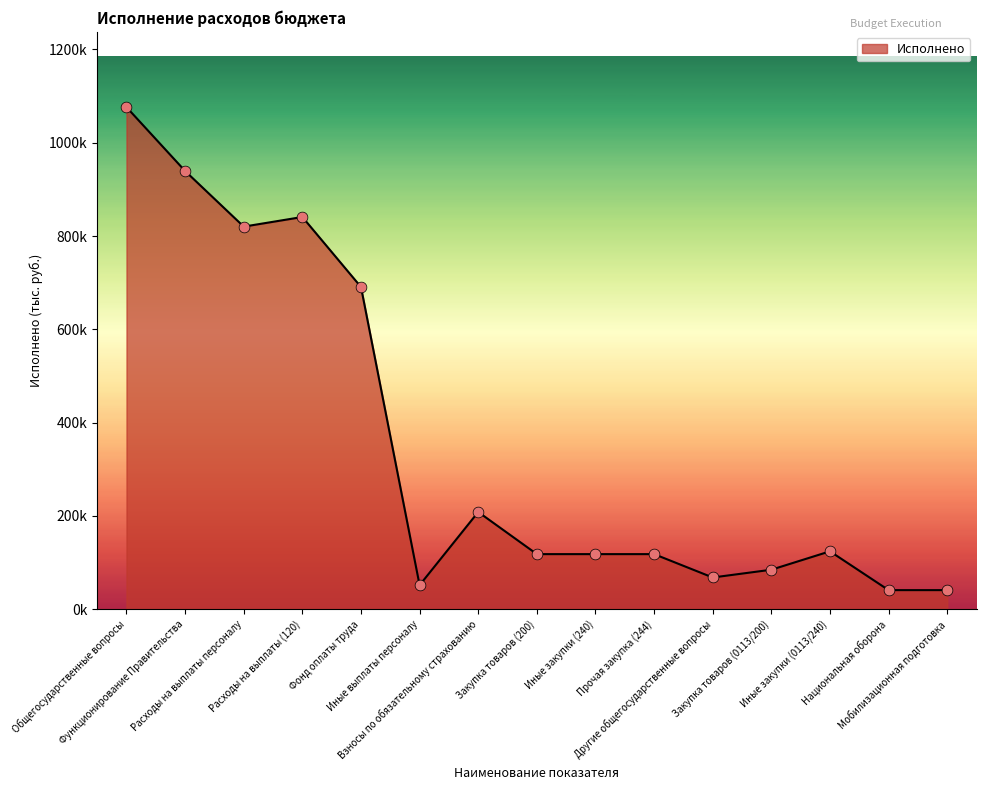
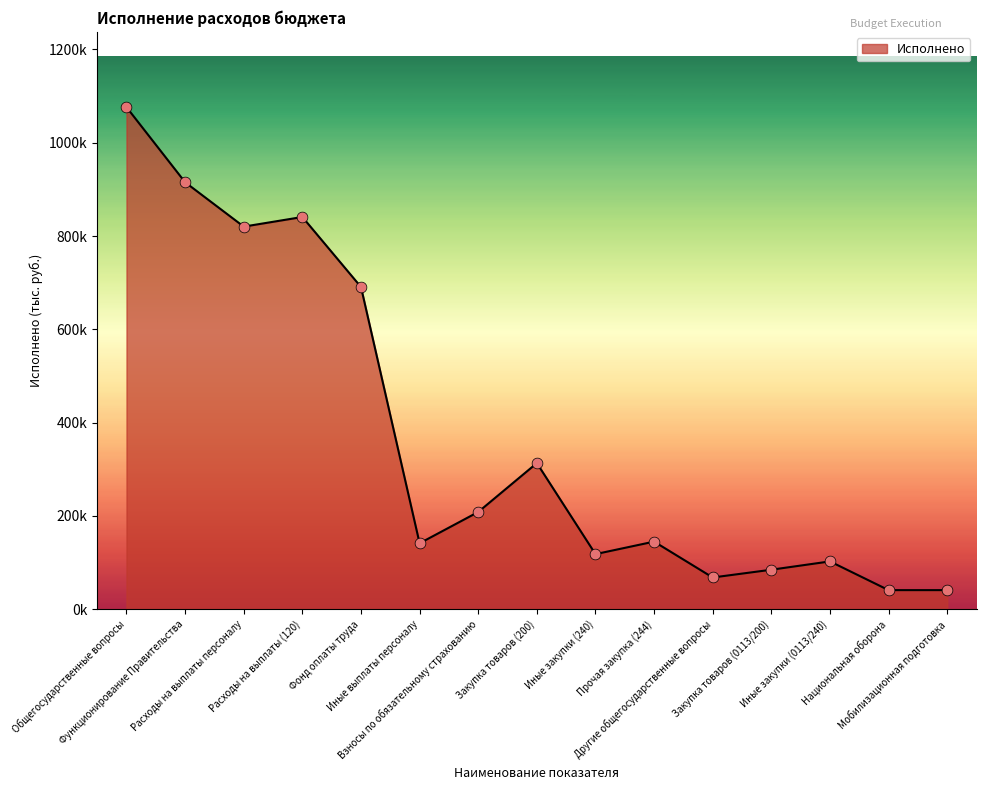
  {
    "Общегосударственные вопросы": 1080000,
-   "Функционирование Правительства": 940000,
+   "Функционирование Правительства": 920000,
    "Расходы на выплаты персоналу": 820000,
    "Расходы на выплаты (120)": 840000,
    "Фонд оплаты труда": 690000,
-   "Иные выплаты персоналу": 50000,
+   "Иные выплаты персоналу": 140000,
    "Взносы по обязательному страхованию": 210000,
-   "Закупка товаров (200)": 120000,
+   "Закупка товаров (200)": 310000,
    "Иные закупки (240)": 120000,
-   "Прочая закупка (244)": 120000,
+   "Прочая закупка (244)": 140000,
    "Другие общегосударственные вопросы": 70000,
    "Закупка товаров (0113/200)": 80000,
-   "Иные закупки (0113/240)": 120000,
+   "Иные закупки (0113/240)": 100000,
    "Национальная оборона": 40000,
    "Мобилизационная подготовка": 40000
  }
